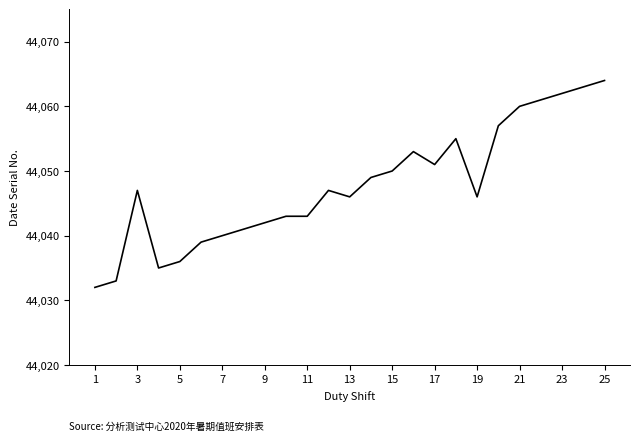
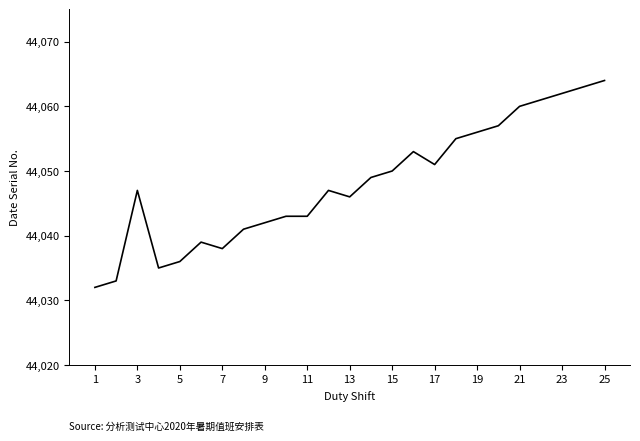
  {
    "1": "44,032",
    "3": "44,047",
    "5": "44,036",
-   "7": "44,040",
+   "7": "44,038",
    "9": "44,042",
    "11": "44,043",
    "13": "44,046",
    "15": "44,050",
    "17": "44,051",
-   "19": "44,046",
+   "19": "44,056",
    "21": "44,060",
    "23": "44,062",
    "25": "44,064"
  }
